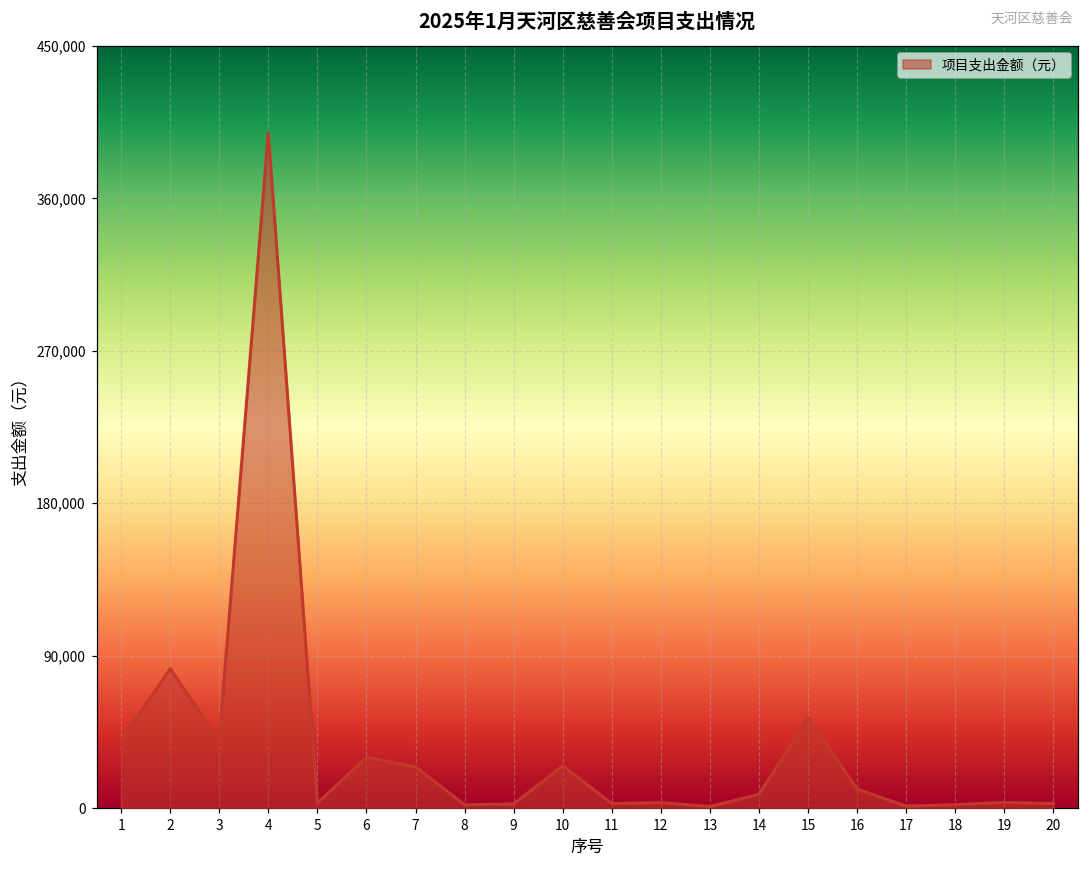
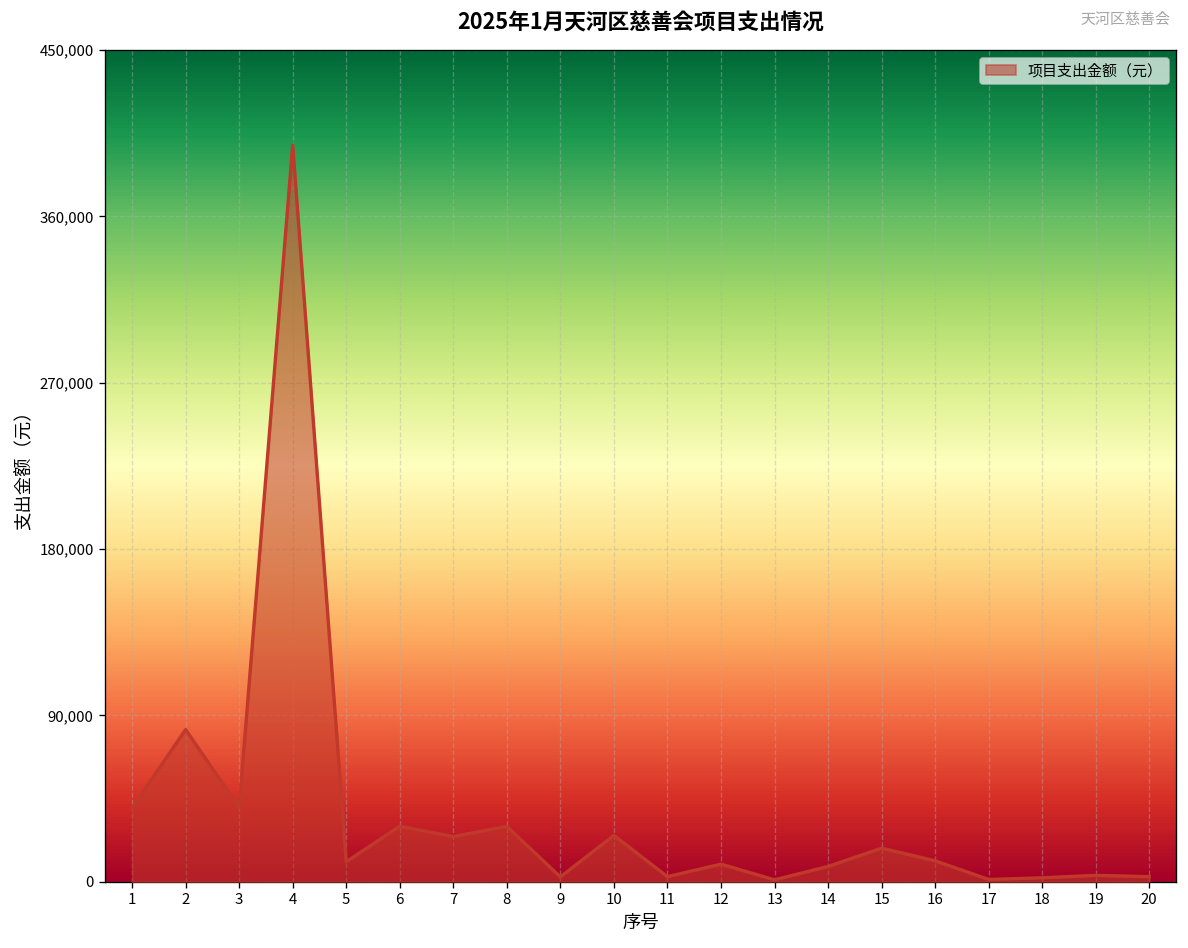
  {
    "1": "40,000",
    "2": "82,000",
    "3": "40,000",
    "4": "399,000",
-   "5": "3,000",
+   "5": "11,000",
    "6": "30,000",
    "7": "24,000",
-   "8": "2,000",
+   "8": "30,000",
    "9": "3,000",
    "10": "25,000",
    "11": "3,000",
-   "12": "3,000",
+   "12": "10,000",
    "13": "1,000",
    "14": "8,000",
-   "15": "53,000",
+   "15": "18,000",
    "16": "11,000",
    "17": "1,000",
    "18": "2,000",
    "19": "3,000",
    "20": "3,000"
  }
